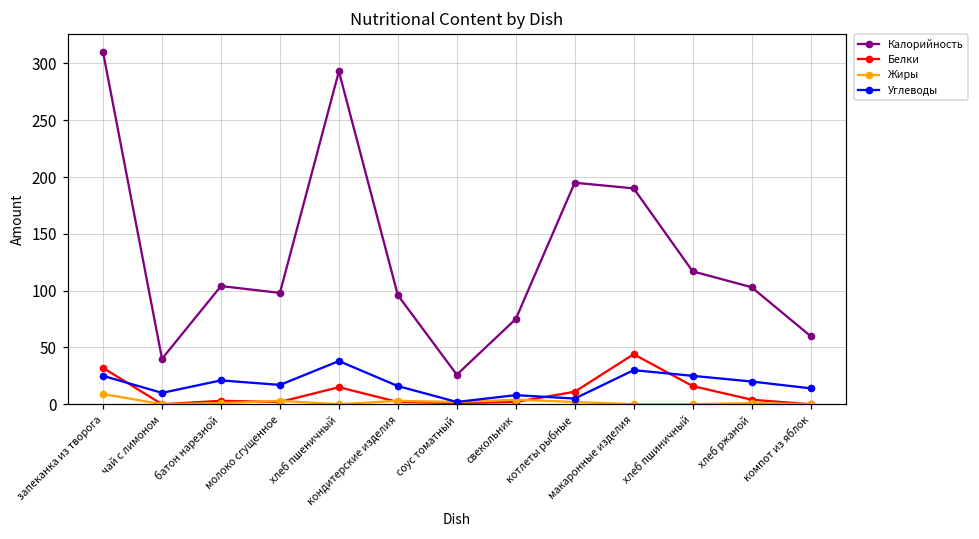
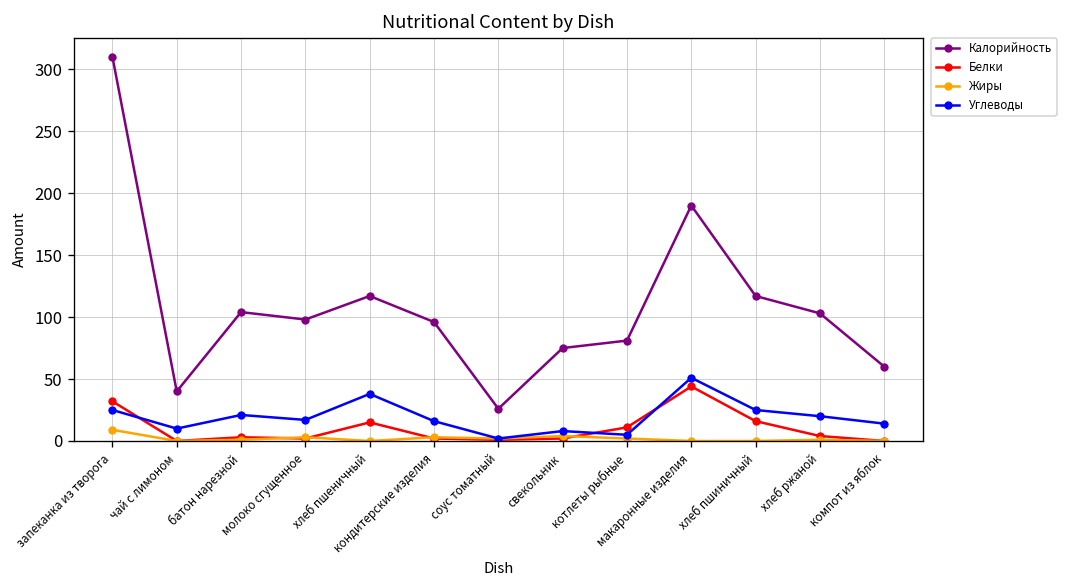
  {
    "Калорийность": {
      "запеканка из творога": 310,
      "чай с лимоном": 40,
      "батон нарезной": 104,
      "молоко сгущенное": 98,
-     "хлеб пшеничный": 293,
+     "хлеб пшеничный": 117,
      "кондитерские изделия": 96,
      "соус томатный": 26,
      "свекольник": 75,
-     "котлеты рыбные": 195,
+     "котлеты рыбные": 81,
      "макаронные изделия": 190,
      "хлеб пшиничный": 117,
      "хлеб ржаной": 103,
      "компот из яблок": 60
    },
    "Белки": {
      "запеканка из творога": 32,
      "хлеб пшеничный": 15,
      "котлеты рыбные": 11,
      "макаронные изделия": 44,
      "хлеб пшиничный": 16,
      "хлеб ржаной": 4
    },
    "Жиры": {
      "запеканка из творога": 9,
      "хлеб пшеничный": 0,
      "котлеты рыбные": 2,
      "макаронные изделия": 0,
      "хлеб пшиничный": 0,
      "хлеб ржаной": 1
    },
    "Углеводы": {
      "запеканка из творога": 25,
      "чай с лимоном": 10,
      "батон нарезной": 21,
      "молоко сгущенное": 17,
      "хлеб пшеничный": 38,
      "кондитерские изделия": 16,
      "свекольник": 8,
      "котлеты рыбные": 5,
-     "макаронные изделия": 30,
+     "макаронные изделия": 51,
      "хлеб пшиничный": 25,
      "хлеб ржаной": 20,
      "компот из яблок": 14
    }
  }
